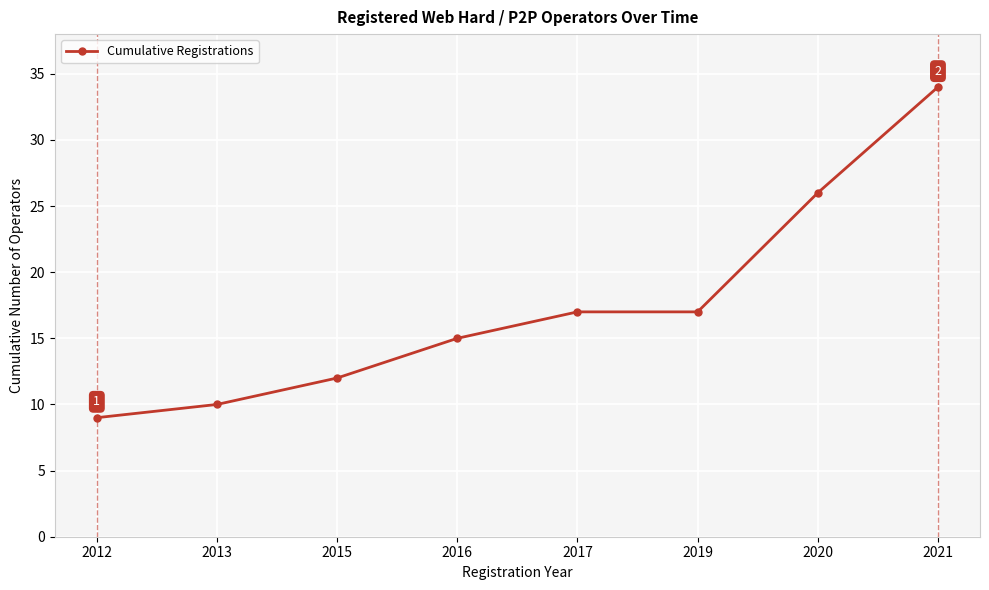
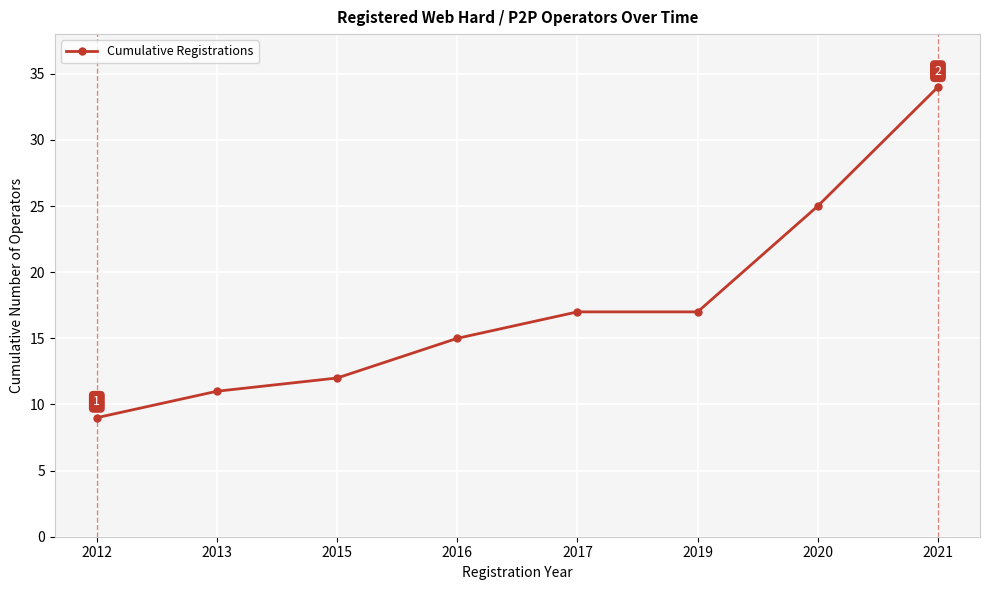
  {
-   "2013": 10,
+   "2013": 11,
    "2015": 12,
    "2016": 15,
    "2017": 17,
    "2019": 17,
-   "2020": 26
+   "2020": 25
  }
